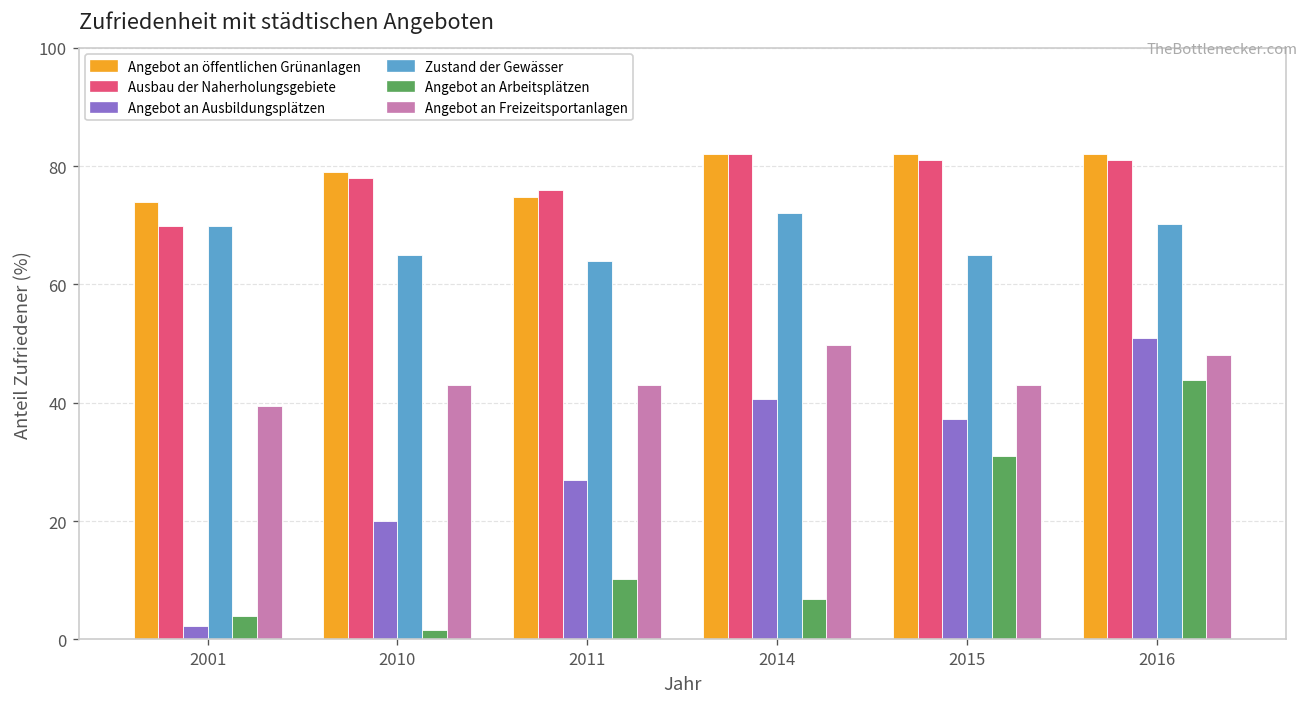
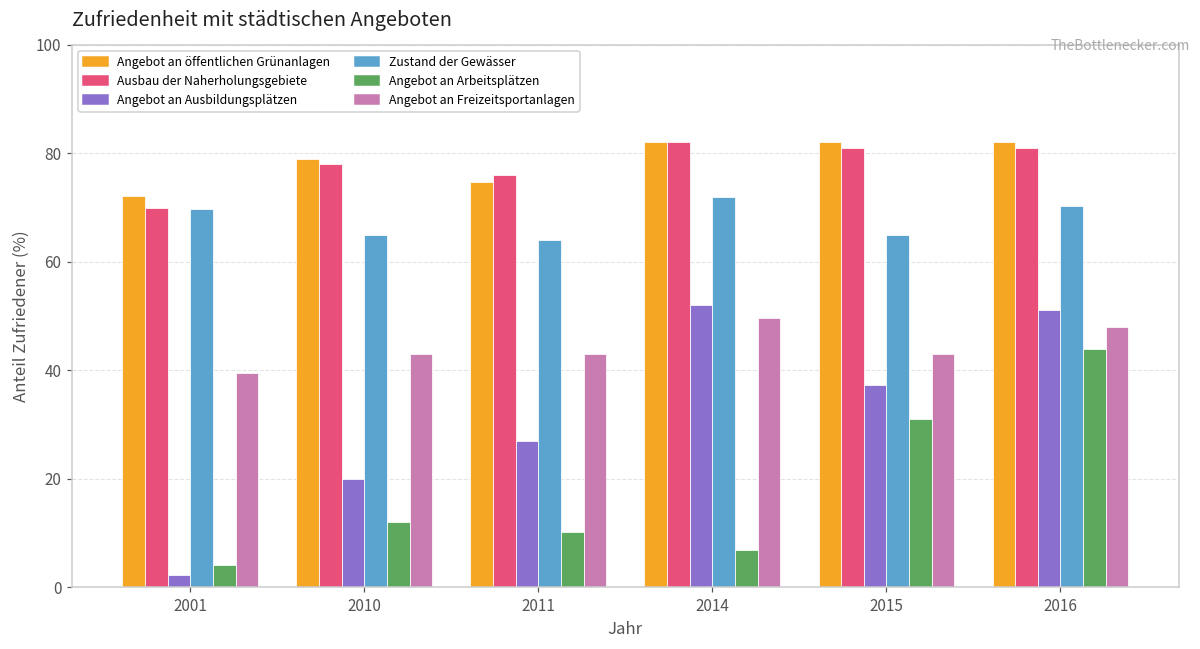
  {
    "Angebot an öffentlichen Grünanlagen": {
-     "2001": 74,
+     "2001": 72,
      "2010": 79,
      "2011": 75,
      "2014": 82,
      "2015": 82,
      "2016": 82
    },
    "Ausbau der Naherholungsgebiete": {
      "2001": 70,
      "2010": 78,
      "2011": 76,
      "2014": 82,
      "2015": 81,
      "2016": 81
    },
    "Angebot an Ausbildungsplätzen": {
      "2001": 2,
      "2010": 20,
      "2011": 27,
-     "2014": 41,
+     "2014": 52,
      "2015": 37,
      "2016": 51
    },
    "Zustand der Gewässer": {
      "2001": 70,
      "2010": 65,
      "2011": 64,
      "2014": 72,
      "2015": 65,
      "2016": 70
    },
    "Angebot an Arbeitsplätzen": {
      "2001": 4,
-     "2010": 2,
+     "2010": 12,
      "2011": 10,
      "2014": 7,
      "2015": 31,
      "2016": 44
    },
    "Angebot an Freizeitsportanlagen": {
      "2001": 40,
      "2010": 43,
      "2011": 43,
      "2014": 50,
      "2015": 43,
      "2016": 48
    }
  }
